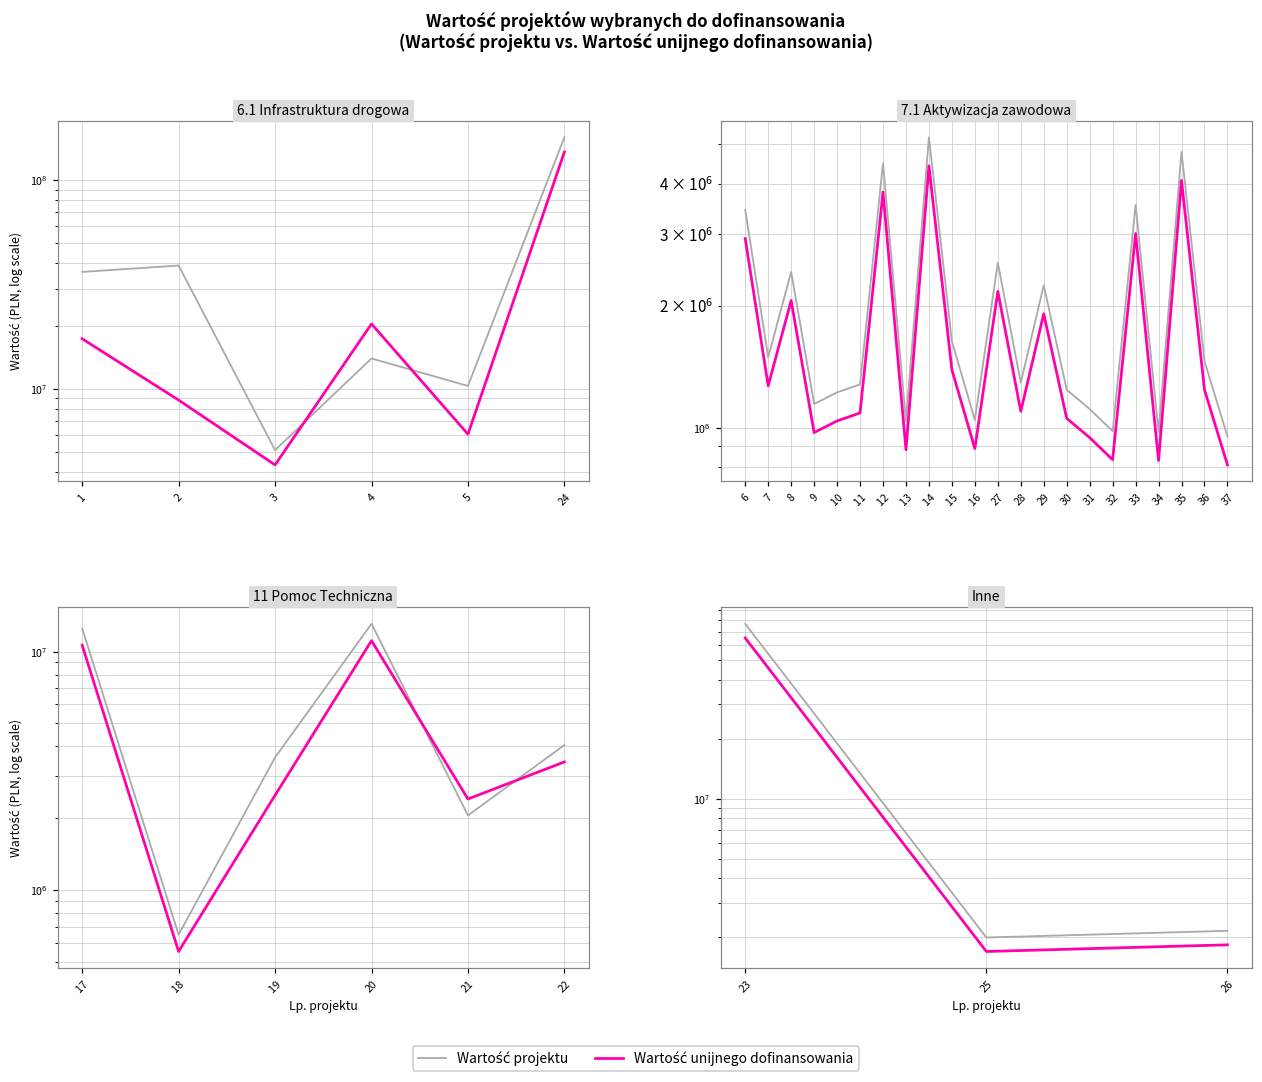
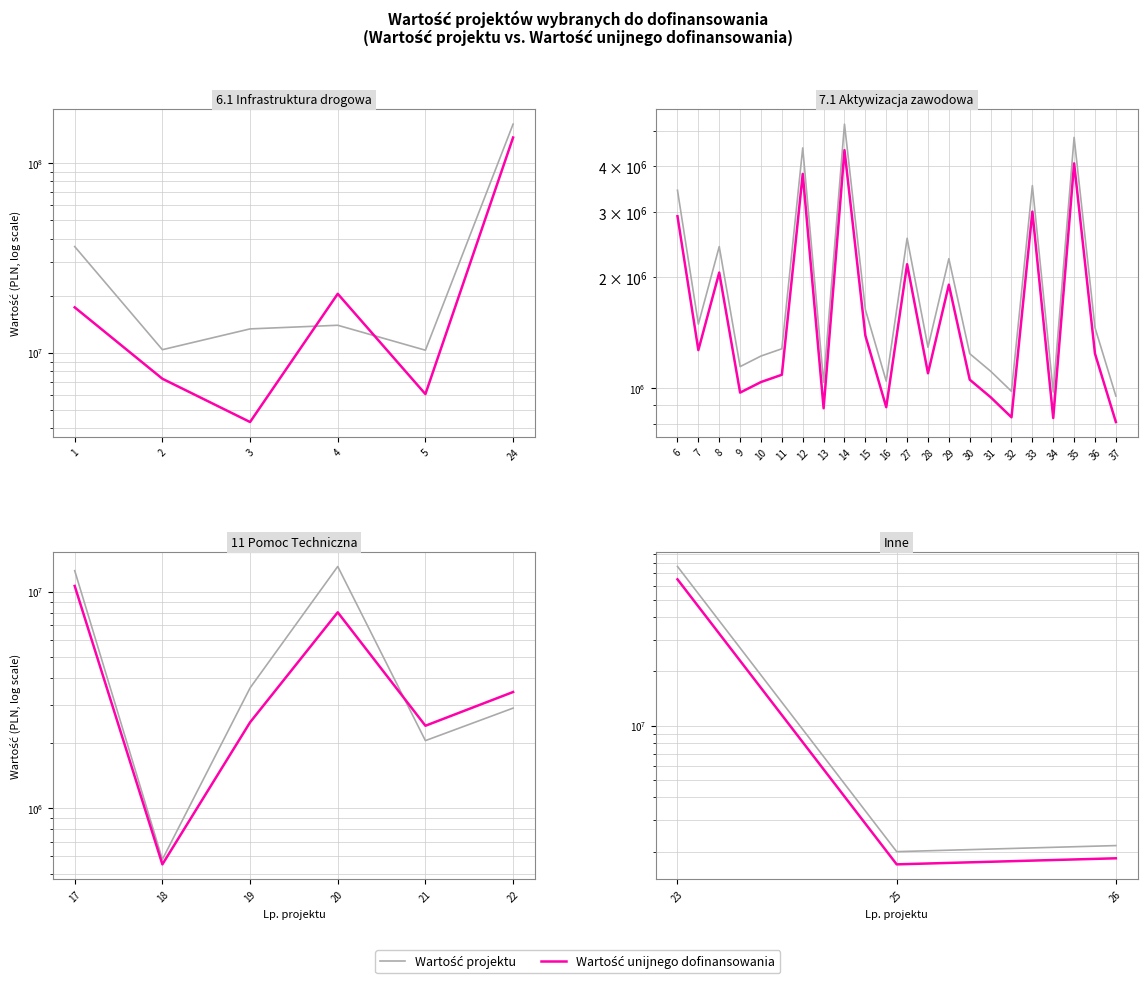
  {
    "6.1 Infrastruktura drogowa": {
      "Wartość projektu": {
        "1": 36000000,
-       "2": 39000000,
-       "3": 5100000,
+       "2": 10000000,
+       "3": 13000000,
        "4": 14000000,
        "5": 10000000,
        "24": 160000000
      },
      "Wartość unijnego dofinansowania": {
        "1": 17000000,
-       "2": 9000000,
+       "2": 7300000,
        "3": 4300000,
        "4": 20000000,
        "5": 6100000,
        "24": 140000000
      }
    },
    "11 Pomoc Techniczna": {
      "Wartość projektu": {
        "17": 12000000,
-       "18": 650000,
+       "18": 580000,
        "19": 3600000,
        "20": 13000000,
        "21": 2100000,
-       "22": 4100000
+       "22": 2900000
      },
      "Wartość unijnego dofinansowania": {
        "17": 11000000,
        "18": 550000,
        "19": 2500000,
-       "20": 11000000,
+       "20": 8000000,
        "21": 2400000,
        "22": 3400000
      }
    }
  }
